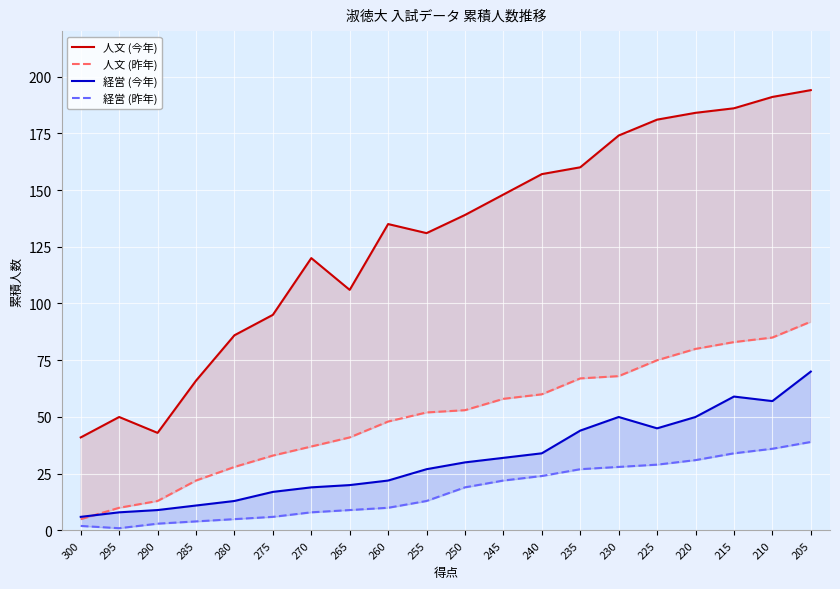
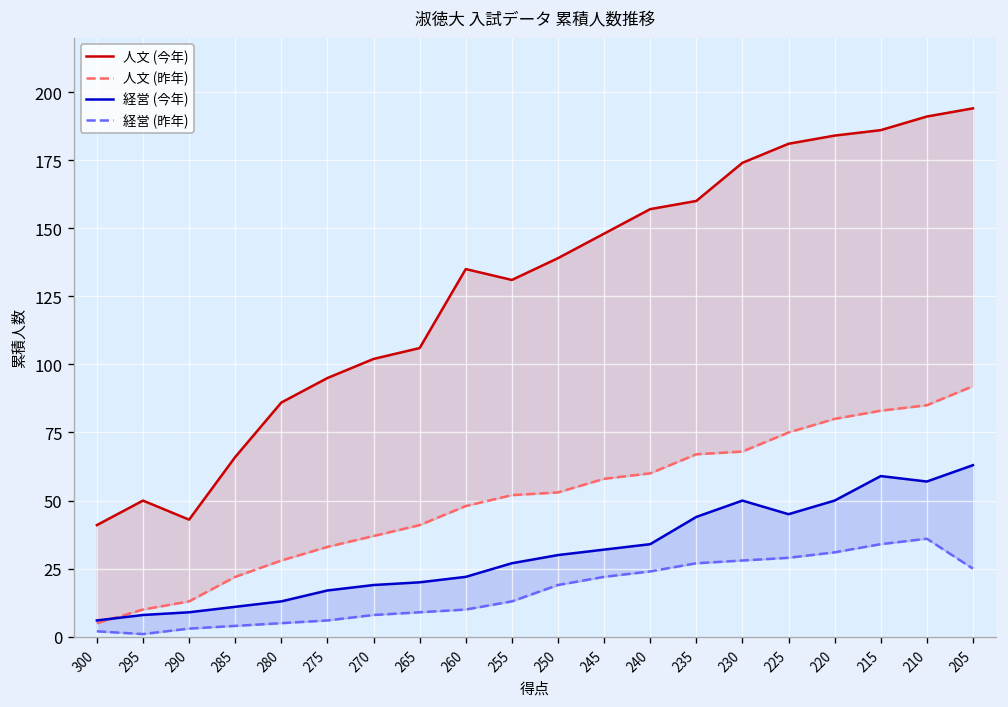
  {
    "人文 (今年)": {
      "300": 41,
      "295": 50,
      "290": 43,
      "285": 66,
      "280": 86,
      "275": 95,
-     "270": 120,
+     "270": 102,
      "265": 106,
      "260": 135,
      "255": 131,
      "250": 139,
      "245": 148,
      "240": 157,
      "235": 160,
      "230": 174,
      "225": 181,
      "220": 184,
      "215": 186,
      "210": 191,
      "205": 194
    },
    "人文 (昨年)": {
      "295": 10,
      "290": 13,
      "285": 22,
      "280": 28,
      "275": 33,
      "270": 37,
      "265": 41,
      "260": 48,
      "255": 52,
      "250": 53,
      "245": 58,
      "240": 60,
      "235": 67,
      "230": 68,
      "225": 75,
      "220": 80,
      "215": 83,
      "210": 85,
      "205": 92
    },
    "経営 (今年)": {
      "295": 8,
      "290": 9,
      "285": 11,
      "280": 13,
      "275": 17,
      "270": 19,
      "265": 20,
      "260": 22,
      "255": 27,
      "250": 30,
      "245": 32,
      "240": 34,
      "235": 44,
      "230": 50,
      "225": 45,
      "220": 50,
      "215": 59,
      "210": 57,
-     "205": 70
+     "205": 63
    },
    "経営 (昨年)": {
      "300": 2,
      "295": 1,
      "290": 3,
      "285": 4,
      "280": 5,
      "275": 6,
      "270": 8,
      "265": 9,
      "260": 10,
      "255": 13,
      "250": 19,
      "245": 22,
      "240": 24,
      "235": 27,
      "230": 28,
      "225": 29,
      "220": 31,
      "215": 34,
      "210": 36,
-     "205": 39
+     "205": 25
    }
  }
